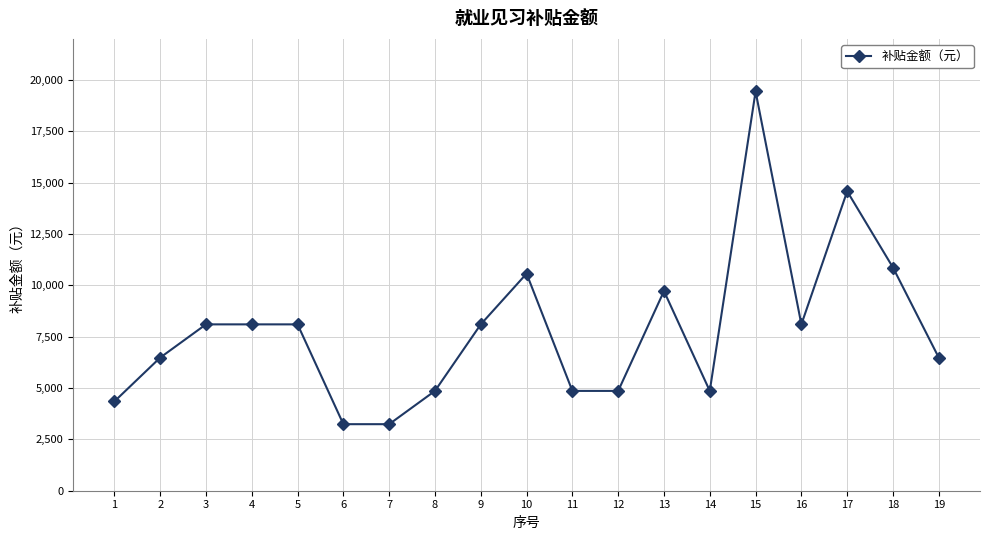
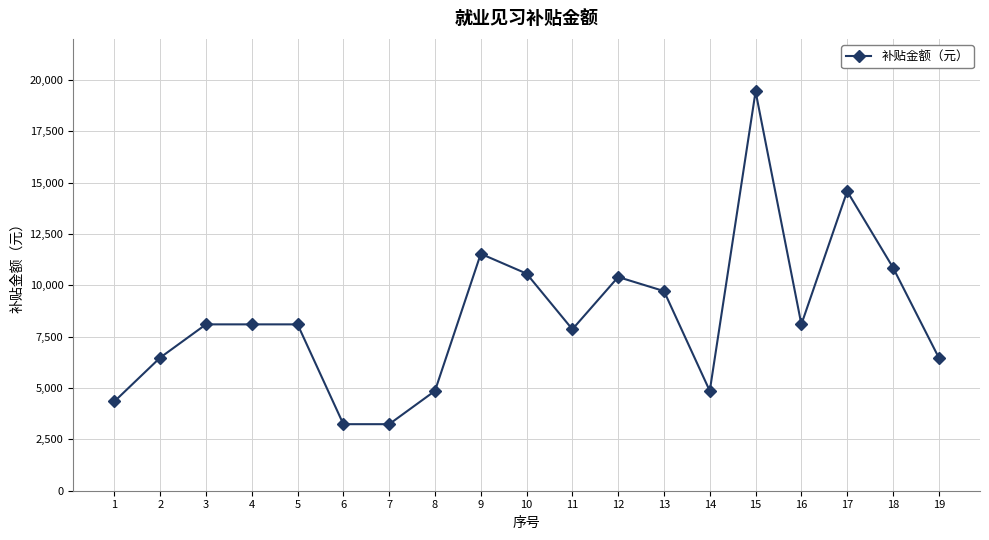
  {
    "1": "4,300",
    "2": "6,500",
    "3": "8,100",
    "4": "8,100",
    "5": "8,100",
    "6": "3,200",
    "7": "3,200",
    "8": "4,900",
-   "9": "8,100",
+   "9": "11,500",
    "10": "10,600",
-   "11": "4,900",
-   "12": "4,900",
+   "11": "7,900",
+   "12": "10,400",
    "13": "9,700",
    "14": "4,900",
    "15": "19,400",
    "16": "8,100",
    "17": "14,600",
    "18": "10,900",
    "19": "6,500"
  }
